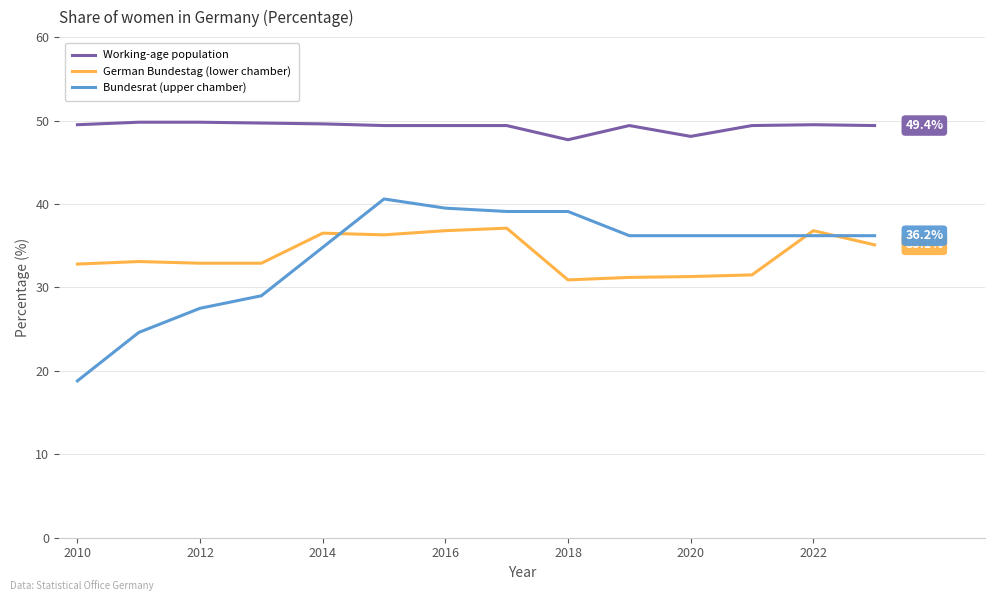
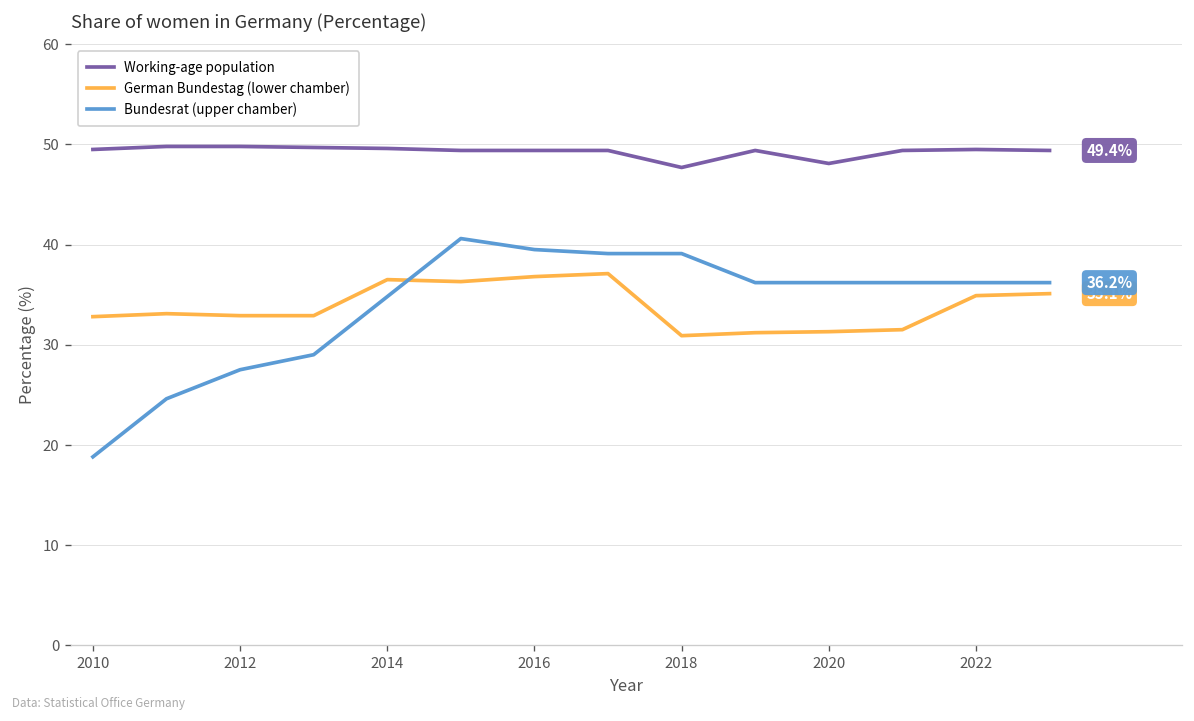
  {
    "Working-age population": {
      "2010": 50,
      "2012": 50,
      "2014": 50,
      "2016": 49,
      "2018": 48,
      "2020": 48,
      "2022": 50
    },
    "German Bundestag (lower chamber)": {
      "2010": 33,
      "2012": 33,
      "2014": 37,
      "2016": 37,
      "2018": 31,
      "2020": 31,
-     "2022": 37
+     "2022": 35
    },
    "Bundesrat (upper chamber)": {
      "2010": 19,
      "2012": 28,
      "2014": 35,
      "2016": 40,
      "2018": 39,
      "2020": 36,
      "2022": 36
    }
  }
